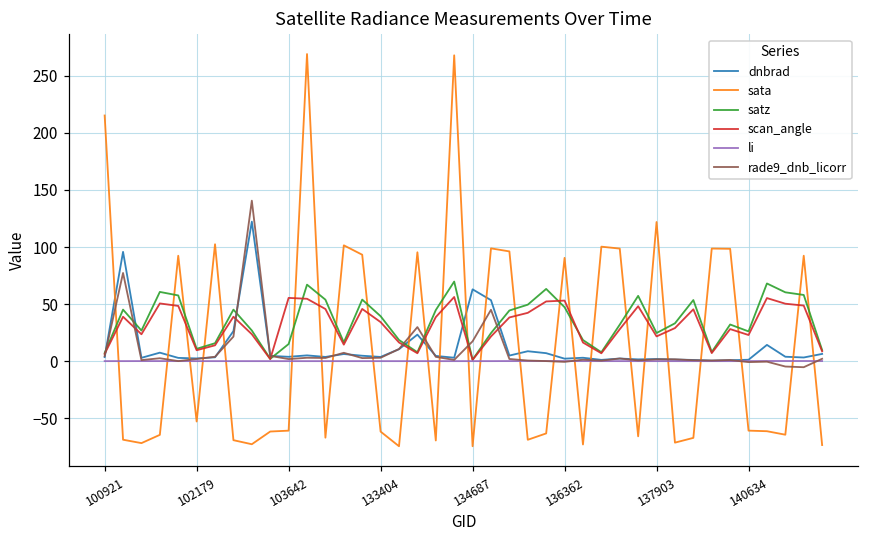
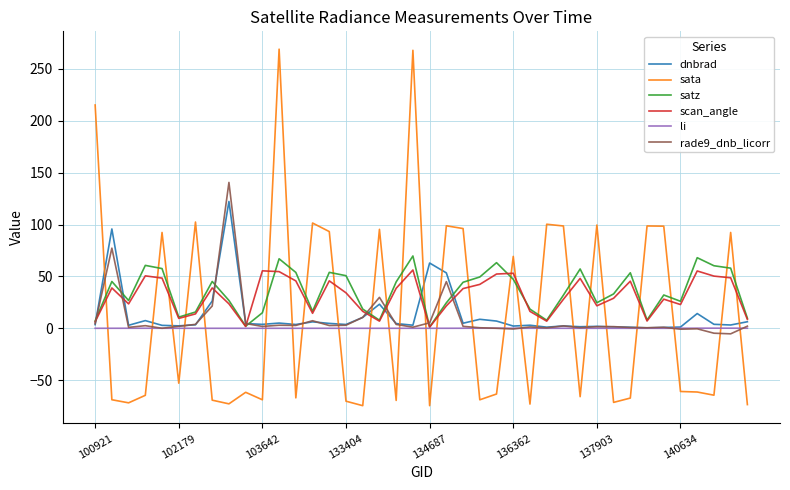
  {
    "dnbrad": {
      "134687": 63
    },
    "sata": {
      "100921": 215,
      "102179": -53,
-     "103642": -61,
-     "133404": -62,
+     "103642": -69,
+     "133404": -70,
      "134687": -75,
-     "136362": 91,
-     "137903": 122,
+     "136362": 69,
+     "137903": 100,
      "140634": -61
    },
    "satz": {
      "103642": 15,
-     "133404": 39,
+     "133404": 51,
      "136362": 47,
      "137903": 25,
      "140634": 26
    },
    "scan_angle": {
      "103642": 55,
      "133404": 34,
      "136362": 53,
      "137903": 22,
      "140634": 23
    },
    "li": {
      "100921": 0,
      "133404": 0
    },
    "rade9_dnb_licorr": {
-     "134687": 17
+     "134687": 5
    }
  }
